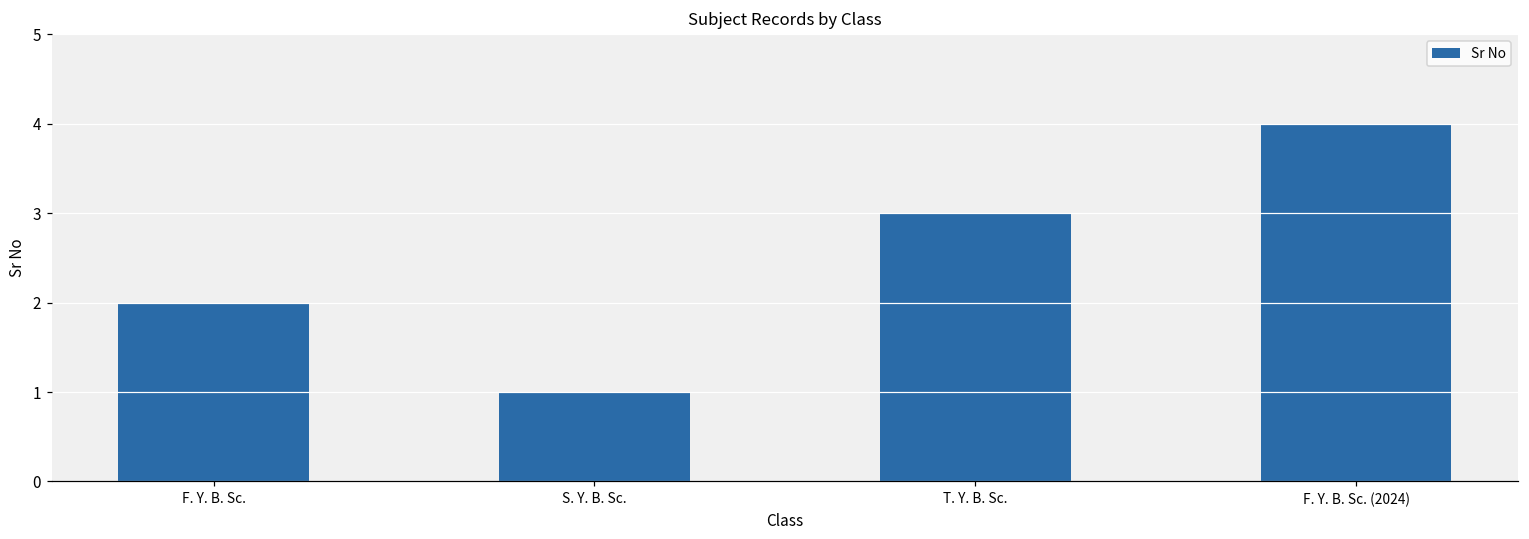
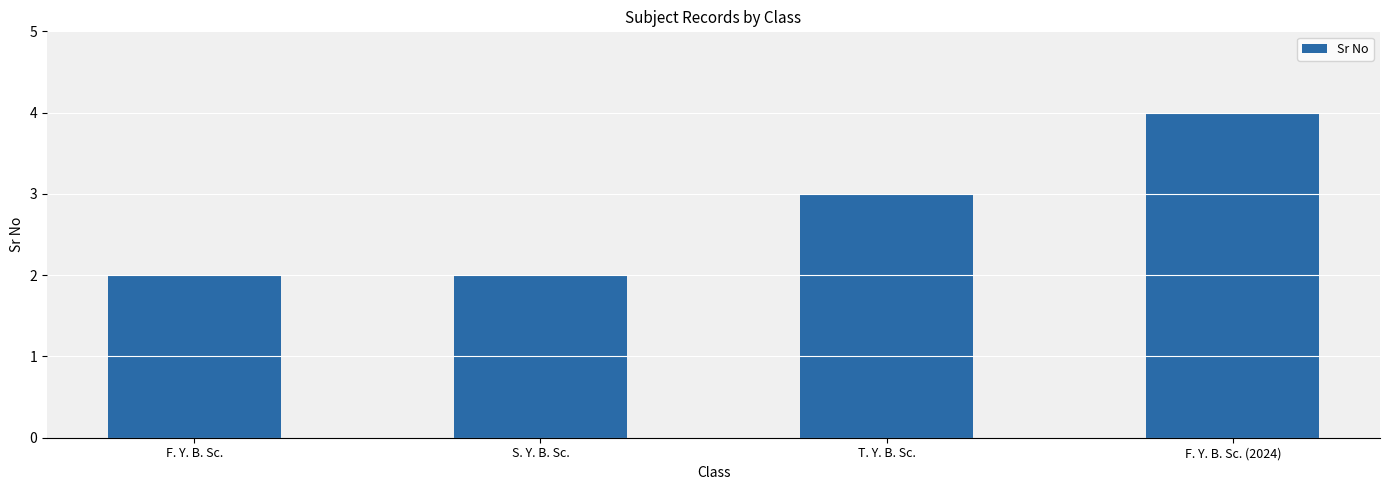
  {
    "F. Y. B. Sc.": 2,
-   "S. Y. B. Sc.": 1,
+   "S. Y. B. Sc.": 2,
    "T. Y. B. Sc.": 3,
    "F. Y. B. Sc. (2024)": 4
  }
